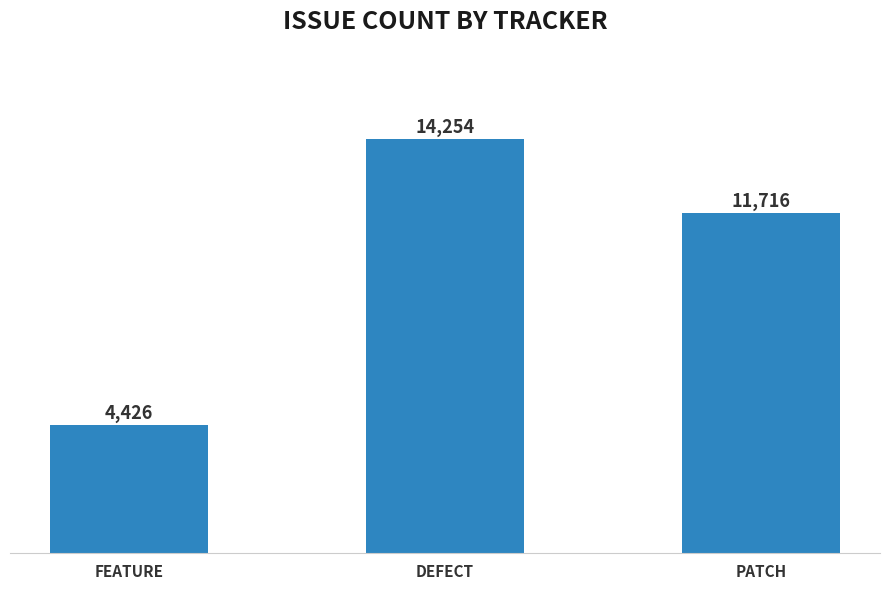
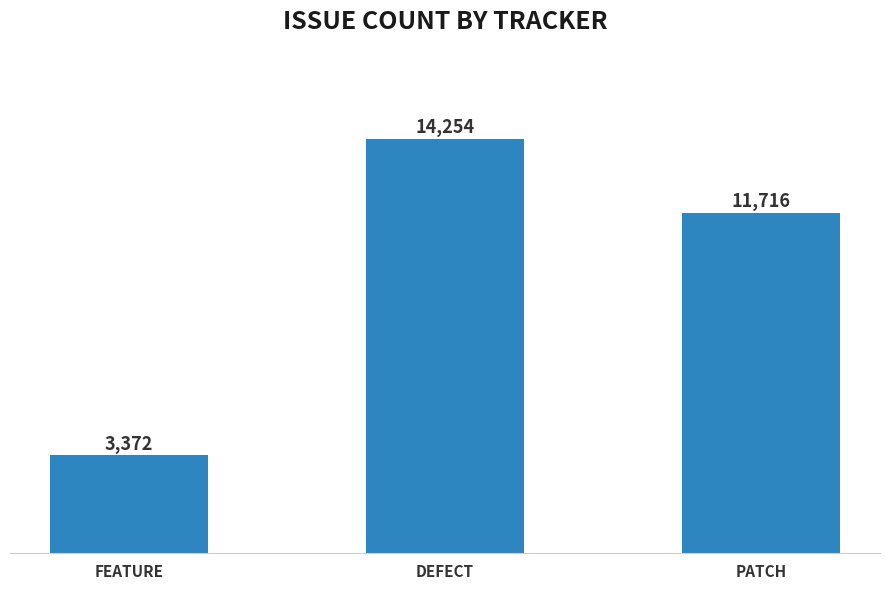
  {
-   "FEATURE": "4,426",
+   "FEATURE": "3,372",
    "DEFECT": "14,254",
    "PATCH": "11,716"
  }
